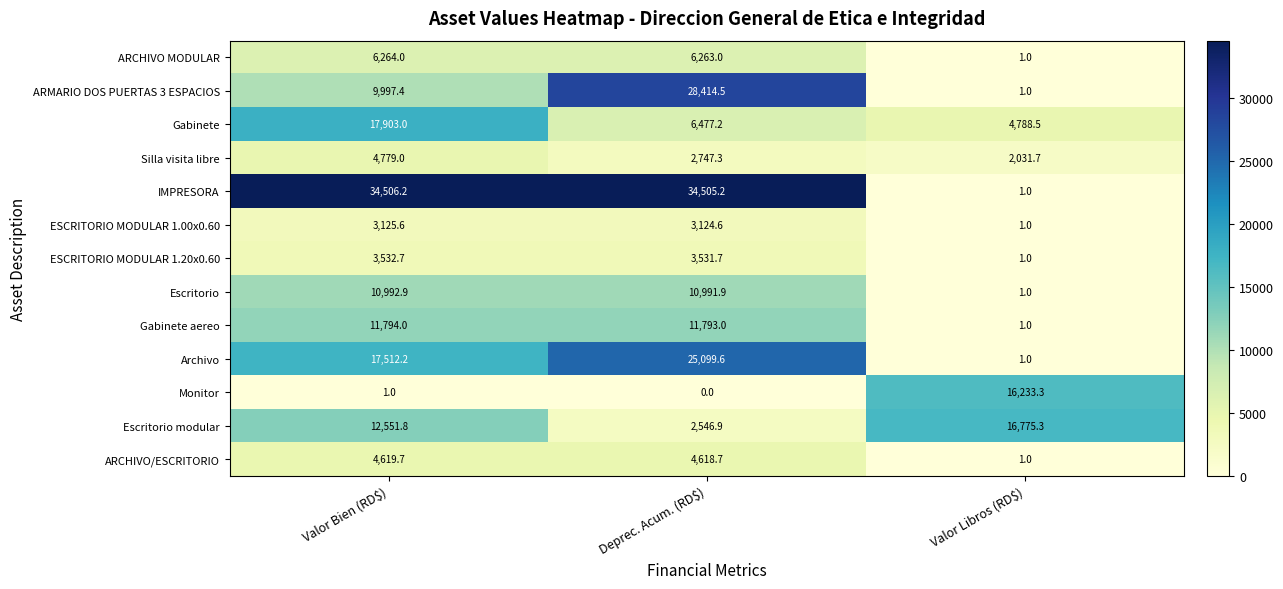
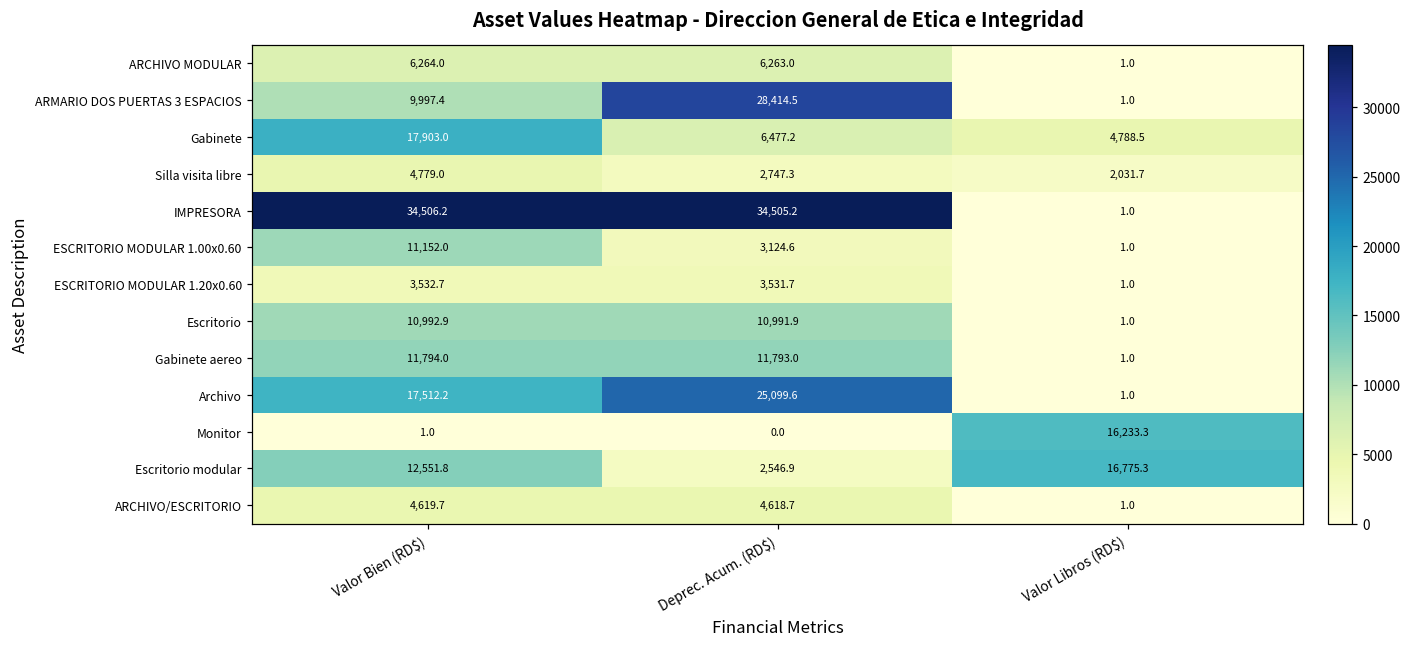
  {
    "ARCHIVO MODULAR": {
      "Valor Bien (RD$)": "6,264.0",
      "Deprec. Acum. (RD$)": "6,263.0",
      "Valor Libros (RD$)": "1.0"
    },
    "ARMARIO DOS PUERTAS 3 ESPACIOS": {
      "Valor Bien (RD$)": "9,997.4",
      "Deprec. Acum. (RD$)": "28,414.5",
      "Valor Libros (RD$)": "1.0"
    },
    "Gabinete": {
      "Valor Bien (RD$)": "17,903.0",
      "Deprec. Acum. (RD$)": "6,477.2",
      "Valor Libros (RD$)": "4,788.5"
    },
    "Silla visita libre": {
      "Valor Bien (RD$)": "4,779.0",
      "Deprec. Acum. (RD$)": "2,747.3",
      "Valor Libros (RD$)": "2,031.7"
    },
    "IMPRESORA": {
      "Valor Bien (RD$)": "34,506.2",
      "Deprec. Acum. (RD$)": "34,505.2",
      "Valor Libros (RD$)": "1.0"
    },
    "ESCRITORIO MODULAR 1.00x0.60": {
-     "Valor Bien (RD$)": "3,125.6",
+     "Valor Bien (RD$)": "11,152.0",
      "Deprec. Acum. (RD$)": "3,124.6",
      "Valor Libros (RD$)": "1.0"
    },
    "ESCRITORIO MODULAR 1.20x0.60": {
      "Valor Bien (RD$)": "3,532.7",
      "Deprec. Acum. (RD$)": "3,531.7",
      "Valor Libros (RD$)": "1.0"
    },
    "Escritorio": {
      "Valor Bien (RD$)": "10,992.9",
      "Deprec. Acum. (RD$)": "10,991.9",
      "Valor Libros (RD$)": "1.0"
    },
    "Gabinete aereo": {
      "Valor Bien (RD$)": "11,794.0",
      "Deprec. Acum. (RD$)": "11,793.0",
      "Valor Libros (RD$)": "1.0"
    },
    "Archivo": {
      "Valor Bien (RD$)": "17,512.2",
      "Deprec. Acum. (RD$)": "25,099.6",
      "Valor Libros (RD$)": "1.0"
    },
    "Monitor": {
      "Valor Bien (RD$)": "1.0",
      "Deprec. Acum. (RD$)": "0.0",
      "Valor Libros (RD$)": "16,233.3"
    },
    "Escritorio modular": {
      "Valor Bien (RD$)": "12,551.8",
      "Deprec. Acum. (RD$)": "2,546.9",
      "Valor Libros (RD$)": "16,775.3"
    },
    "ARCHIVO/ESCRITORIO": {
      "Valor Bien (RD$)": "4,619.7",
      "Deprec. Acum. (RD$)": "4,618.7",
      "Valor Libros (RD$)": "1.0"
    }
  }
